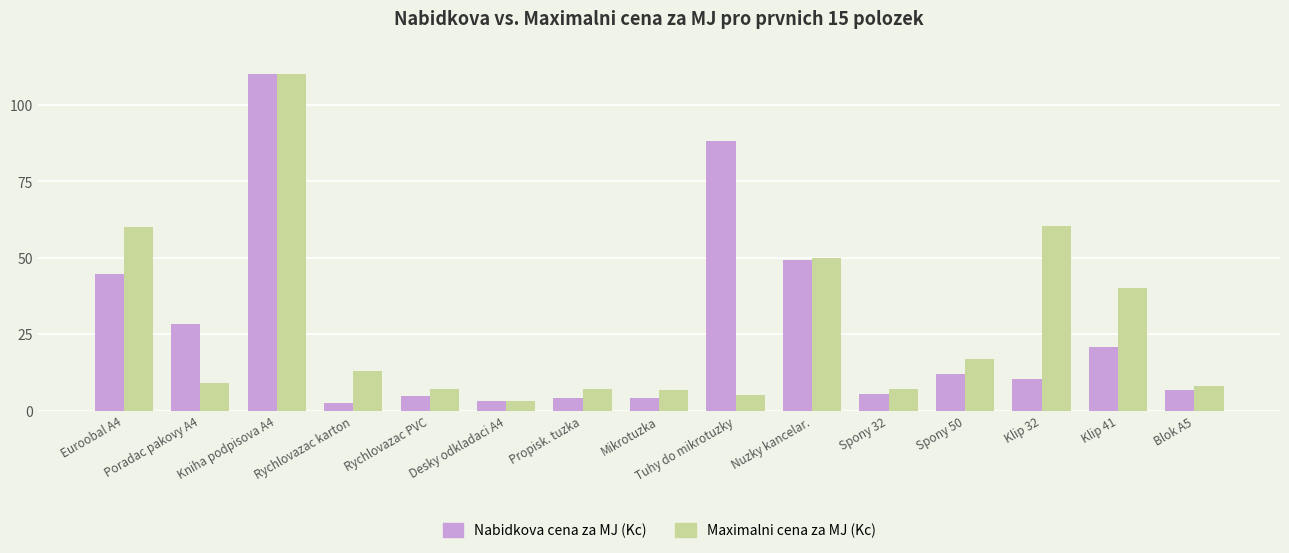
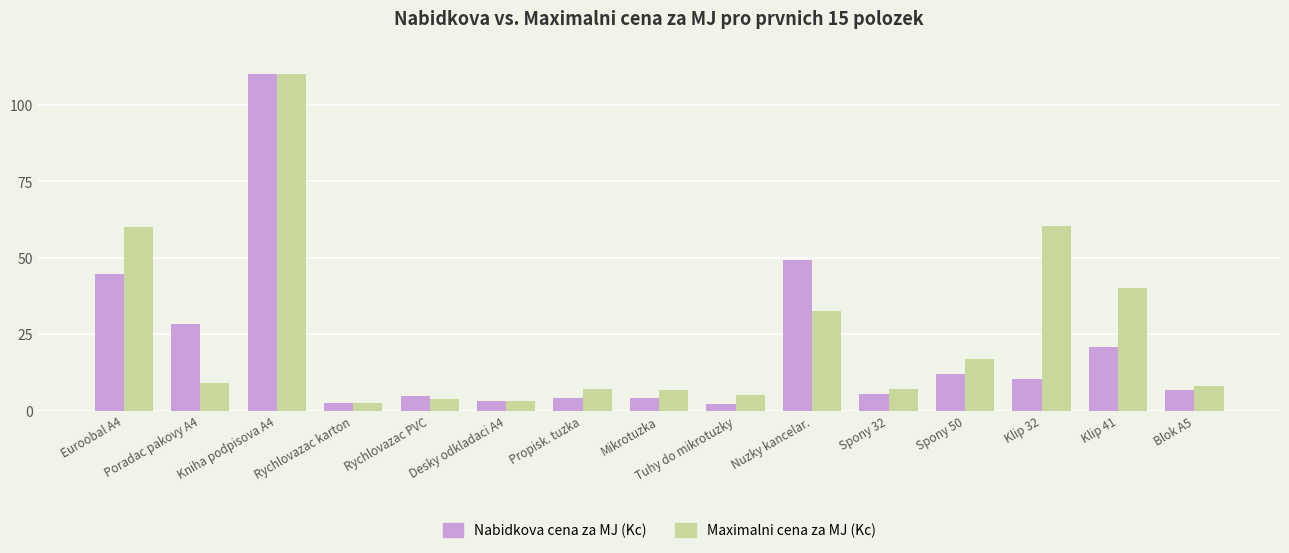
  {
    "Nabidkova cena za MJ (Kc)": {
      "Euroobal A4": 45,
      "Poradac pakovy A4": 28,
      "Kniha podpisova A4": 110,
      "Rychlovazac karton": 2,
      "Rychlovazac PVC": 5,
      "Desky odkladaci A4": 3,
      "Propisk. tuzka": 4,
      "Mikrotuzka": 4,
-     "Tuhy do mikrotuzky": 88,
+     "Tuhy do mikrotuzky": 2,
      "Nuzky kancelar.": 49,
      "Spony 32": 5,
      "Spony 50": 12,
      "Klip 32": 10,
      "Klip 41": 21,
      "Blok A5": 7
    },
    "Maximalni cena za MJ (Kc)": {
      "Euroobal A4": 60,
      "Poradac pakovy A4": 9,
      "Kniha podpisova A4": 110,
-     "Rychlovazac karton": 13,
-     "Rychlovazac PVC": 7,
+     "Rychlovazac karton": 2,
+     "Rychlovazac PVC": 4,
      "Desky odkladaci A4": 3,
      "Propisk. tuzka": 7,
      "Mikrotuzka": 7,
      "Tuhy do mikrotuzky": 5,
-     "Nuzky kancelar.": 50,
+     "Nuzky kancelar.": 33,
      "Spony 32": 7,
      "Spony 50": 17,
      "Klip 32": 61,
      "Klip 41": 40,
      "Blok A5": 8
    }
  }
